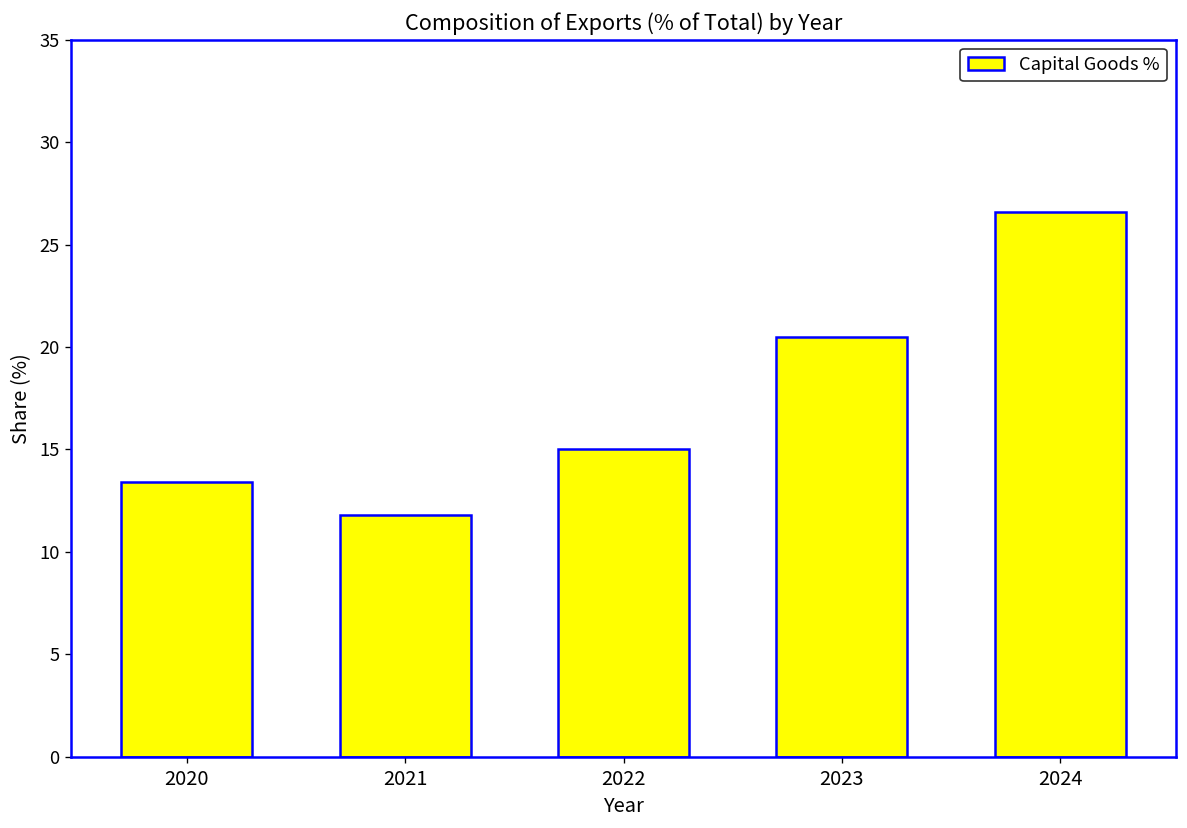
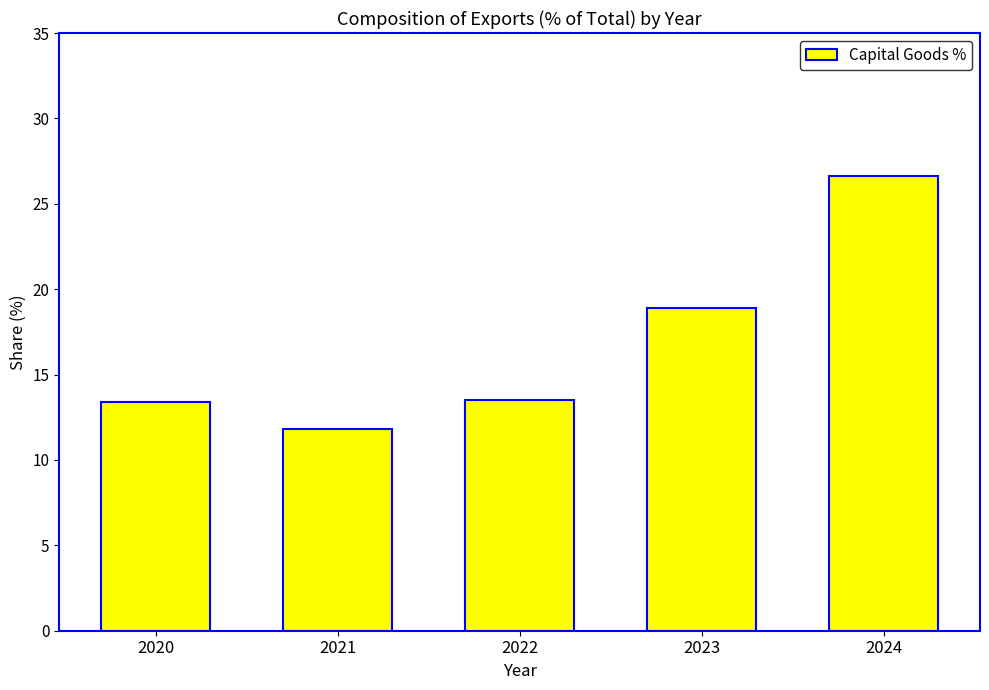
  {
    "2020": 13.4,
    "2021": 11.8,
-   "2022": 15.0,
-   "2023": 20.5,
+   "2022": 13.5,
+   "2023": 18.9,
    "2024": 26.6
  }
